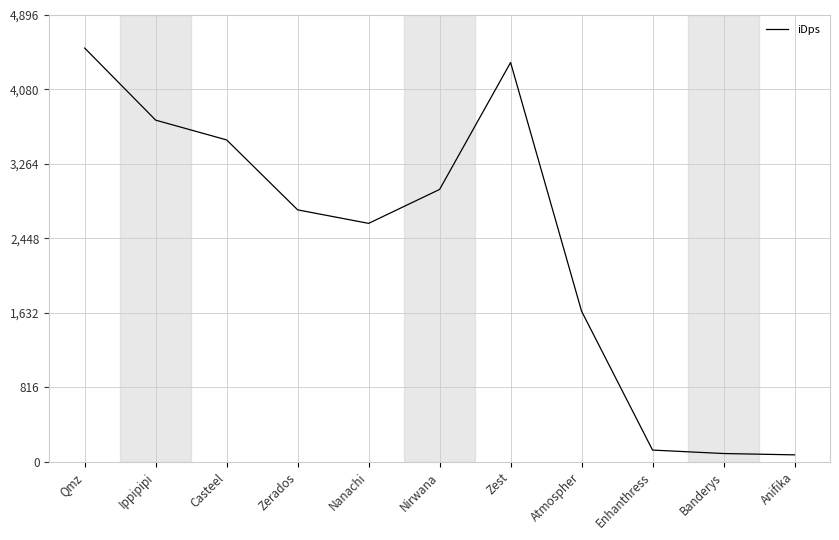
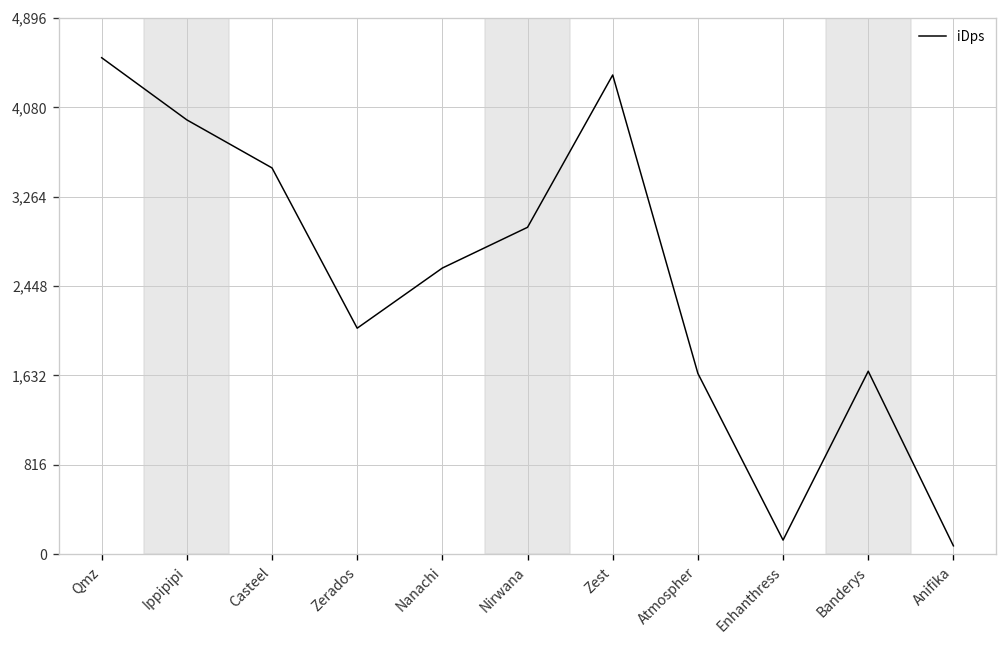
  {
    "Qmz": "4,500",
-   "Ippipipi": "3,700",
+   "Ippipipi": "4,000",
    "Casteel": "3,500",
-   "Zerados": "2,800",
+   "Zerados": "2,100",
    "Nanachi": "2,600",
    "Nirwana": "3,000",
    "Zest": "4,400",
    "Atmospher": "1,700",
    "Enhanthress": "100",
-   "Banderys": "100",
+   "Banderys": "1,700",
    "Anifika": "100"
  }
